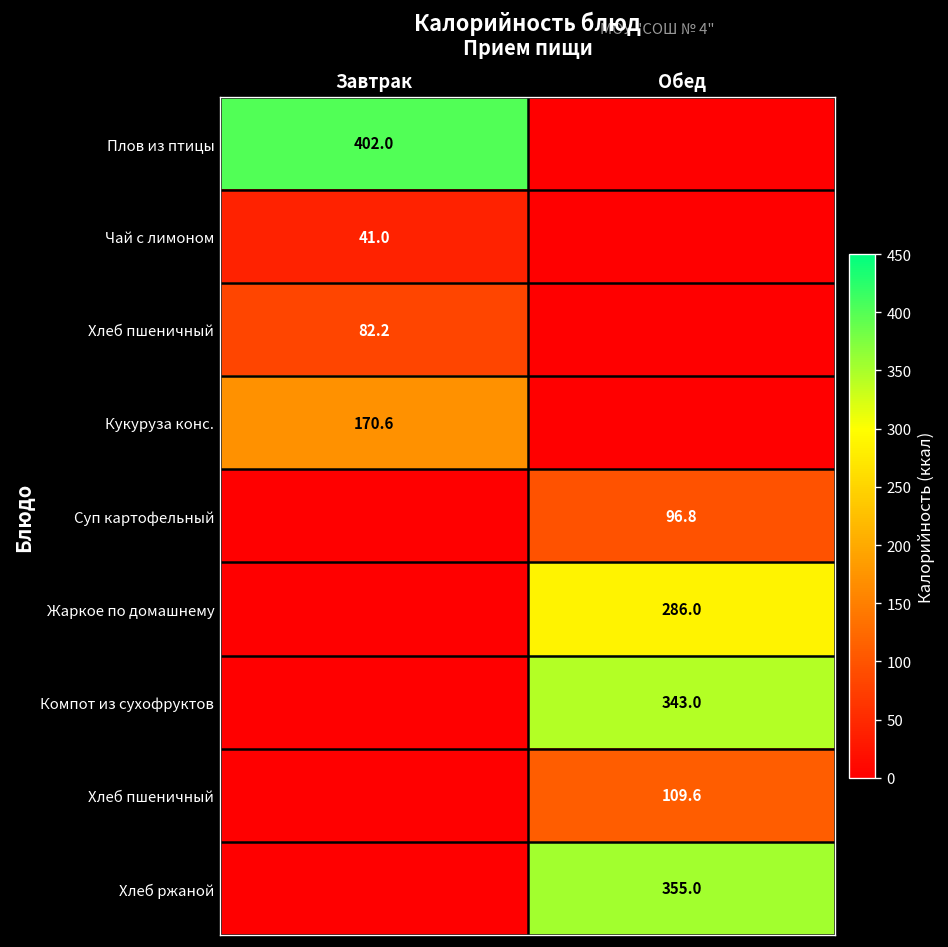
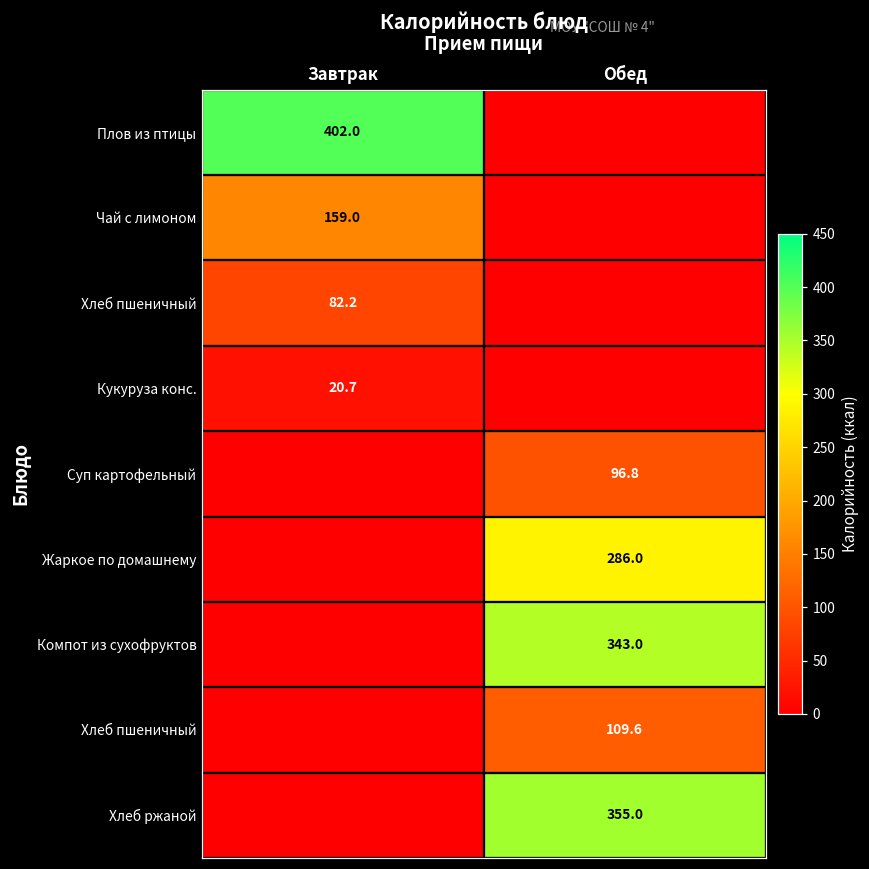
  {
    "Плов из птицы": {
      "Завтрак": 402.0
    },
    "Чай с лимоном": {
-     "Завтрак": 41.0
+     "Завтрак": 159.0
    },
    "Кукуруза конс.": {
-     "Завтрак": 170.6
+     "Завтрак": 20.7
    },
    "Суп картофельный": {
      "Обед": 96.8
    },
    "Жаркое по домашнему": {
      "Обед": 286.0
    },
    "Компот из сухофруктов": {
      "Обед": 343.0
    },
    "Хлеб ржаной": {
      "Обед": 355.0
    }
  }
